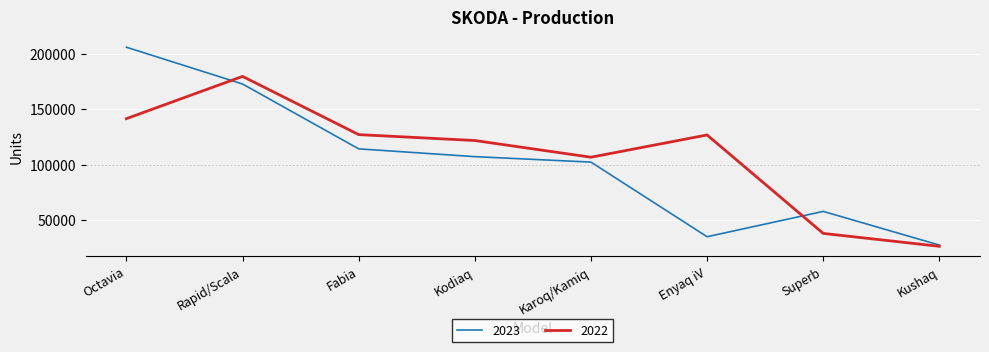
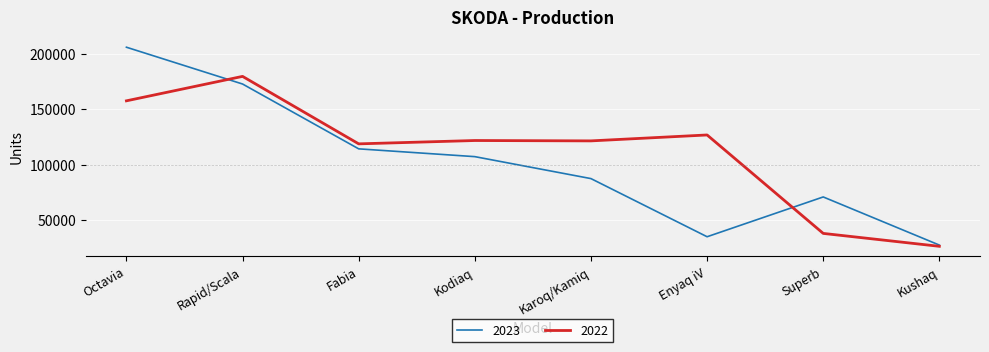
  {
    "2023": {
      "Octavia": 206000,
      "Rapid/Scala": 173000,
      "Fabia": 114000,
      "Kodiaq": 107000,
-     "Karoq/Kamiq": 102000,
+     "Karoq/Kamiq": 88000,
      "Enyaq iV": 35000,
-     "Superb": 58000
+     "Superb": 71000
    },
    "2022": {
-     "Octavia": 141000,
+     "Octavia": 158000,
      "Rapid/Scala": 180000,
-     "Fabia": 127000,
+     "Fabia": 119000,
      "Kodiaq": 122000,
-     "Karoq/Kamiq": 107000,
+     "Karoq/Kamiq": 121000,
      "Enyaq iV": 127000,
      "Superb": 38000
    }
  }
